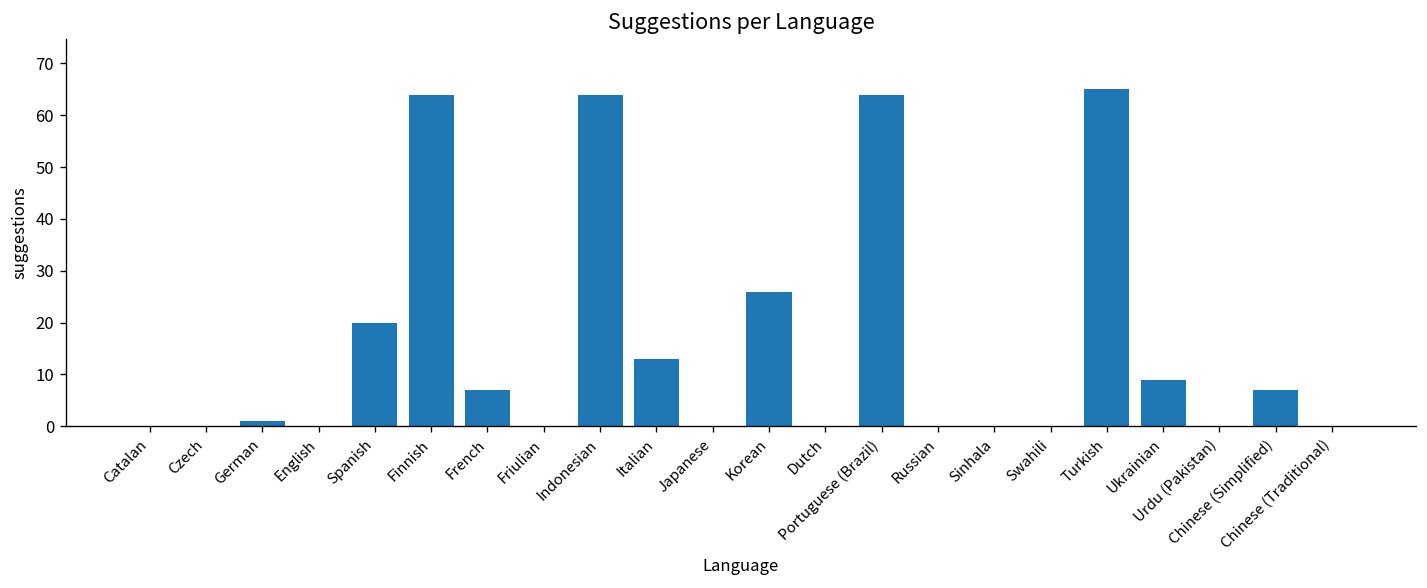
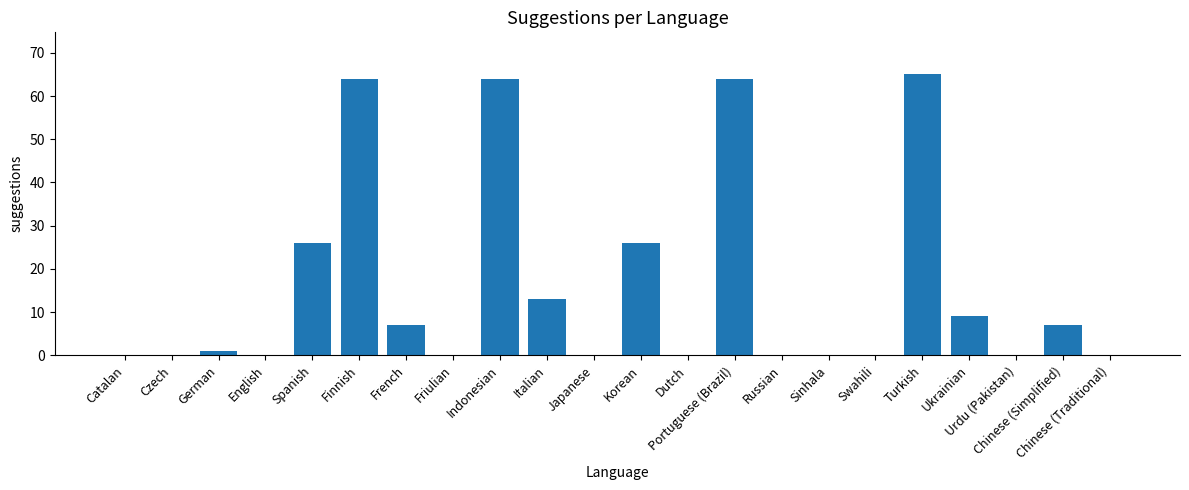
  {
    "Catalan": 0,
    "Czech": 0,
    "German": 1,
    "English": 0,
-   "Spanish": 20,
+   "Spanish": 26,
    "Finnish": 64,
    "French": 7,
    "Friulian": 0,
    "Indonesian": 64,
    "Italian": 13,
    "Japanese": 0,
    "Korean": 26,
    "Dutch": 0,
    "Portuguese (Brazil)": 64,
    "Russian": 0,
    "Sinhala": 0,
    "Swahili": 0,
    "Turkish": 65,
    "Ukrainian": 9,
    "Urdu (Pakistan)": 0,
    "Chinese (Simplified)": 7,
    "Chinese (Traditional)": 0
  }
